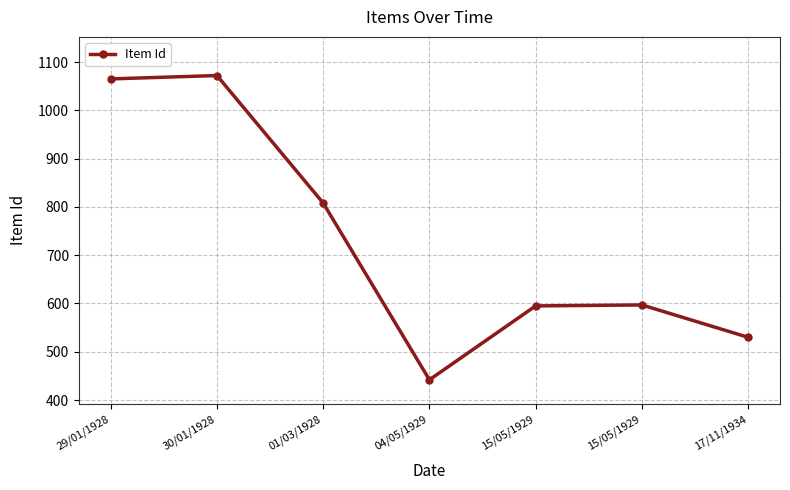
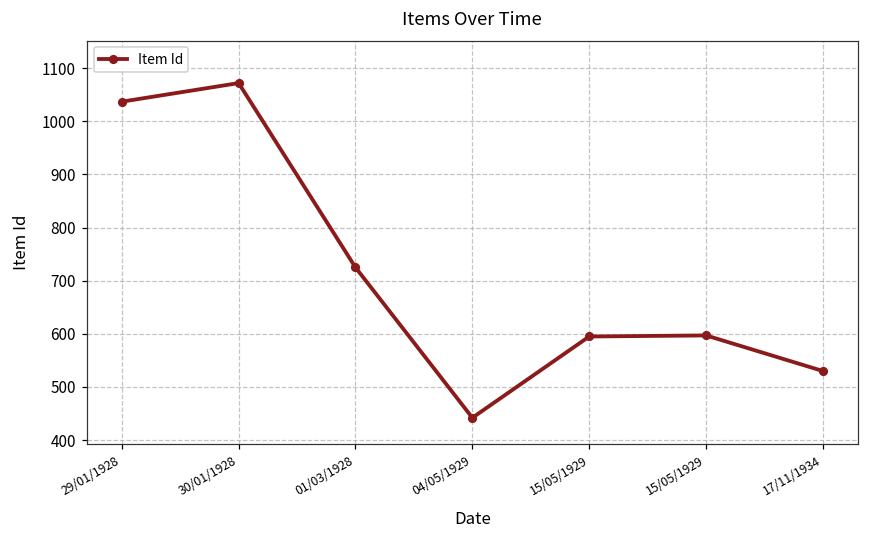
  {
-   "29/01/1928": 1070,
+   "29/01/1928": 1040,
    "30/01/1928": 1070,
-   "01/03/1928": 810,
+   "01/03/1928": 730,
    "04/05/1929": 440,
    "17/11/1934": 530
  }
